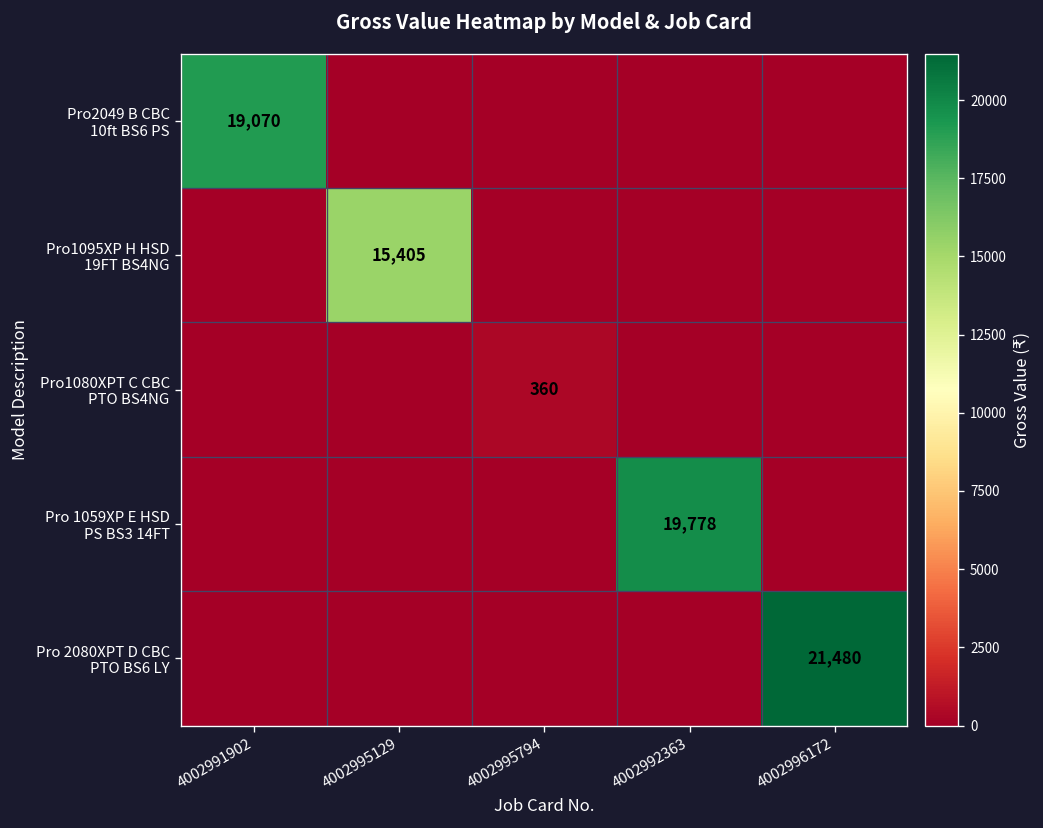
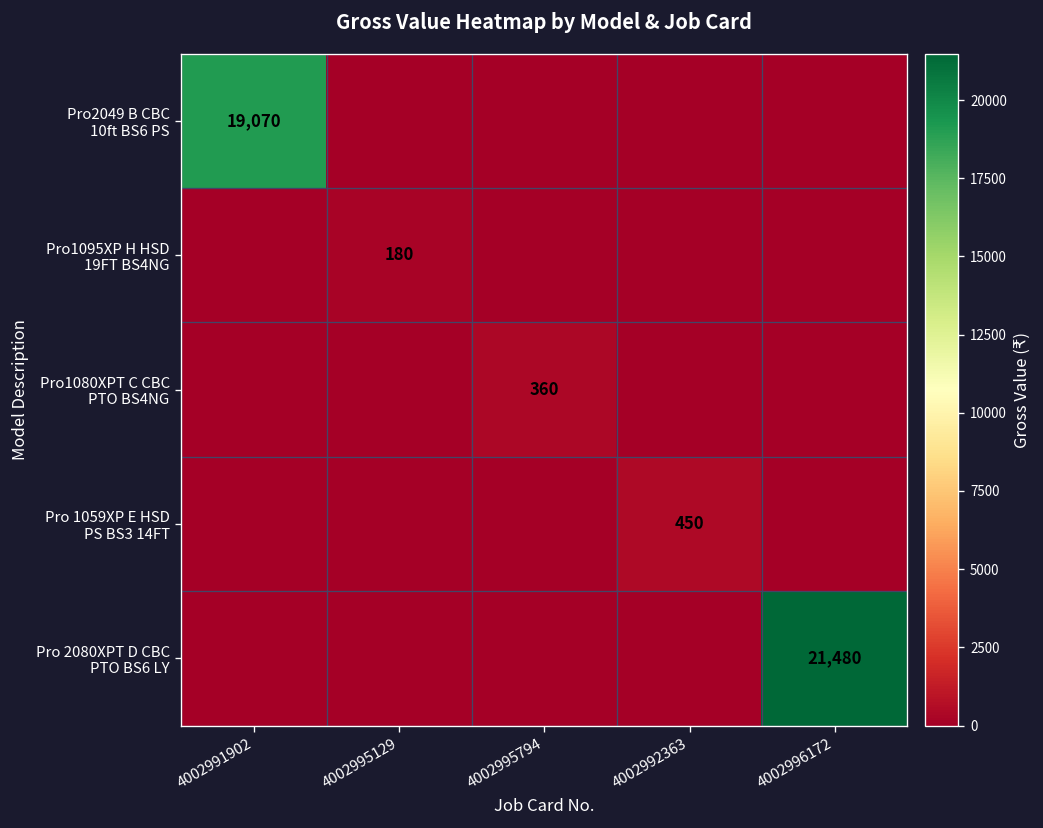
  {
    "Pro2049 B CBC 10ft BS6 PS": {
      "4002991902": "19,070"
    },
    "Pro1095XP H HSD 19FT BS4NG": {
-     "4002995129": "15,405"
+     "4002995129": "180"
    },
    "Pro1080XPT C CBC PTO BS4NG": {
      "4002995794": "360"
    },
    "Pro 1059XP E HSD PS BS3 14FT": {
-     "4002992363": "19,778"
+     "4002992363": "450"
    },
    "Pro 2080XPT D CBC PTO BS6 LY": {
      "4002996172": "21,480"
    }
  }
